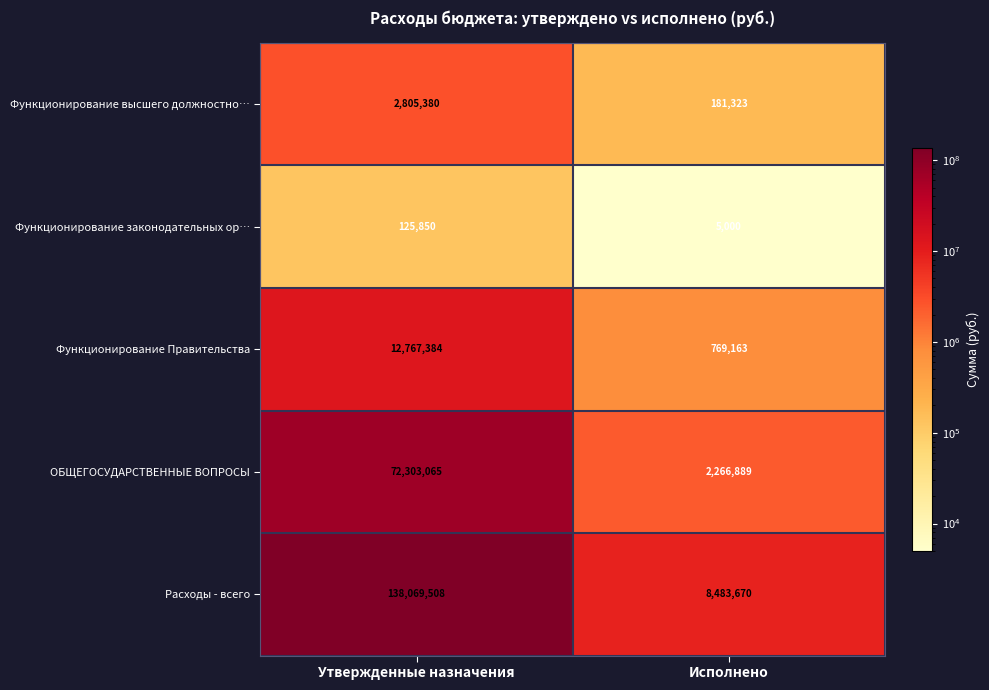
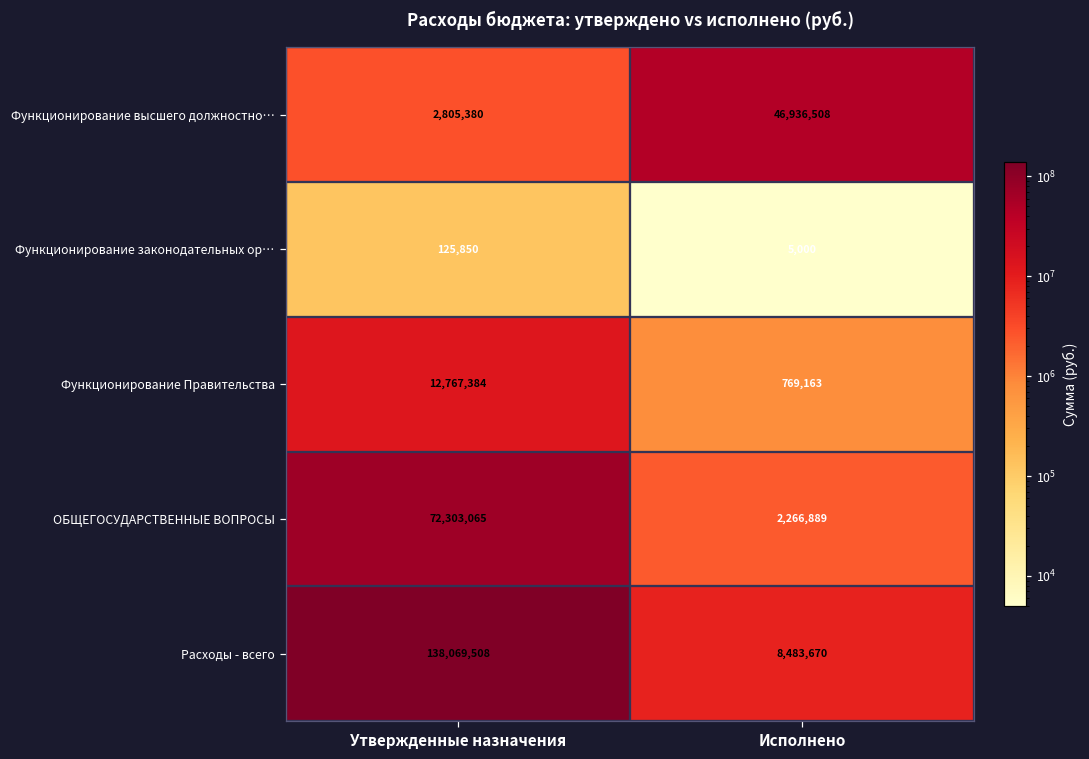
  {
    "Функционирование высшего должностно…": {
      "Утвержденные назначения": "2,805,380",
-     "Исполнено": "181,323"
+     "Исполнено": "46,936,508"
    },
    "Функционирование законодательных ор…": {
      "Утвержденные назначения": "125,850",
      "Исполнено": "5,000"
    },
    "Функционирование Правительства": {
      "Утвержденные назначения": "12,767,384",
      "Исполнено": "769,163"
    },
    "ОБЩЕГОСУДАРСТВЕННЫЕ ВОПРОСЫ": {
      "Утвержденные назначения": "72,303,065",
      "Исполнено": "2,266,889"
    },
    "Расходы - всего": {
      "Утвержденные назначения": "138,069,508",
      "Исполнено": "8,483,670"
    }
  }
